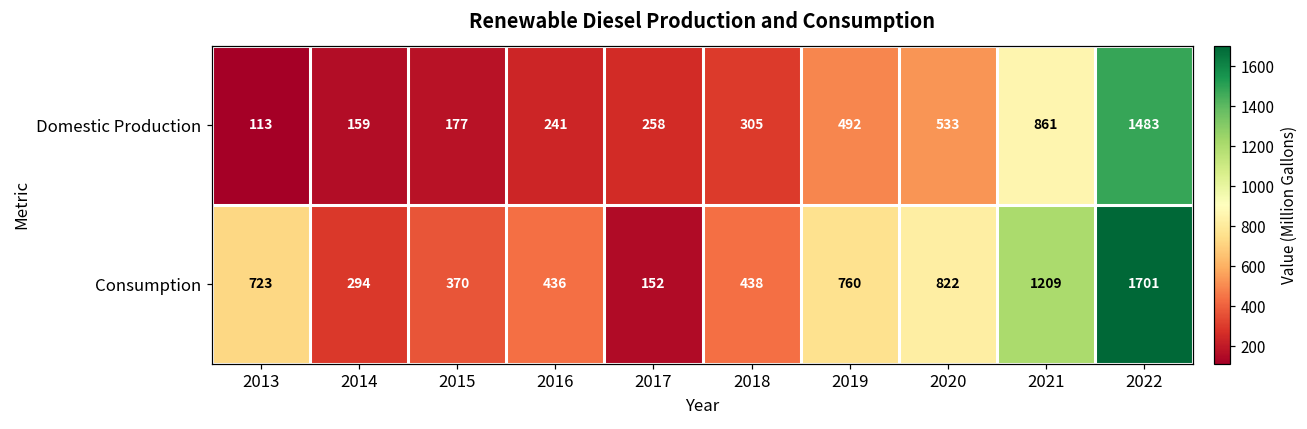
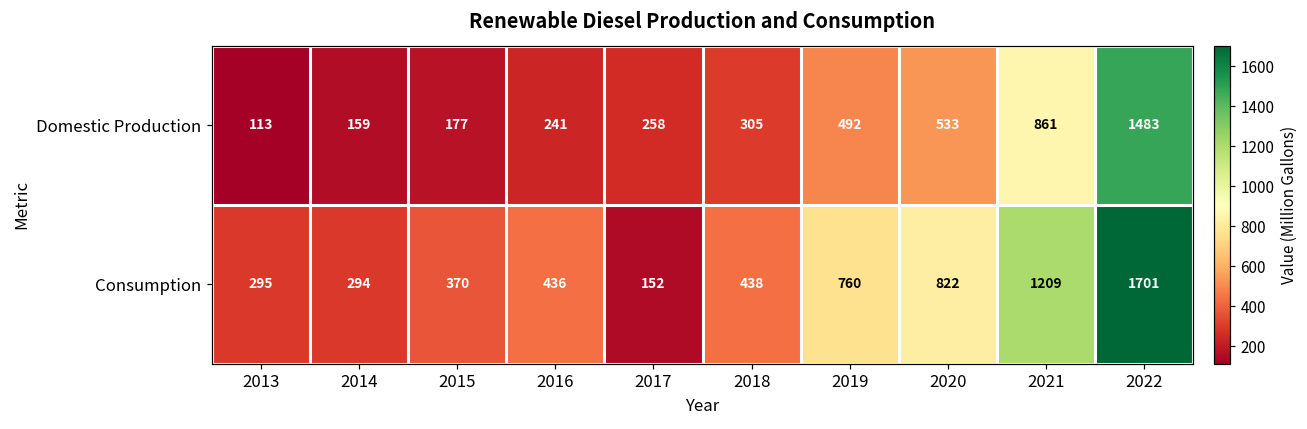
  {
    "Domestic Production": {
      "2013": 113,
      "2014": 159,
      "2015": 177,
      "2016": 241,
      "2017": 258,
      "2018": 305,
      "2019": 492,
      "2020": 533,
      "2021": 861,
      "2022": 1483
    },
    "Consumption": {
-     "2013": 723,
+     "2013": 295,
      "2014": 294,
      "2015": 370,
      "2016": 436,
      "2017": 152,
      "2018": 438,
      "2019": 760,
      "2020": 822,
      "2021": 1209,
      "2022": 1701
    }
  }
